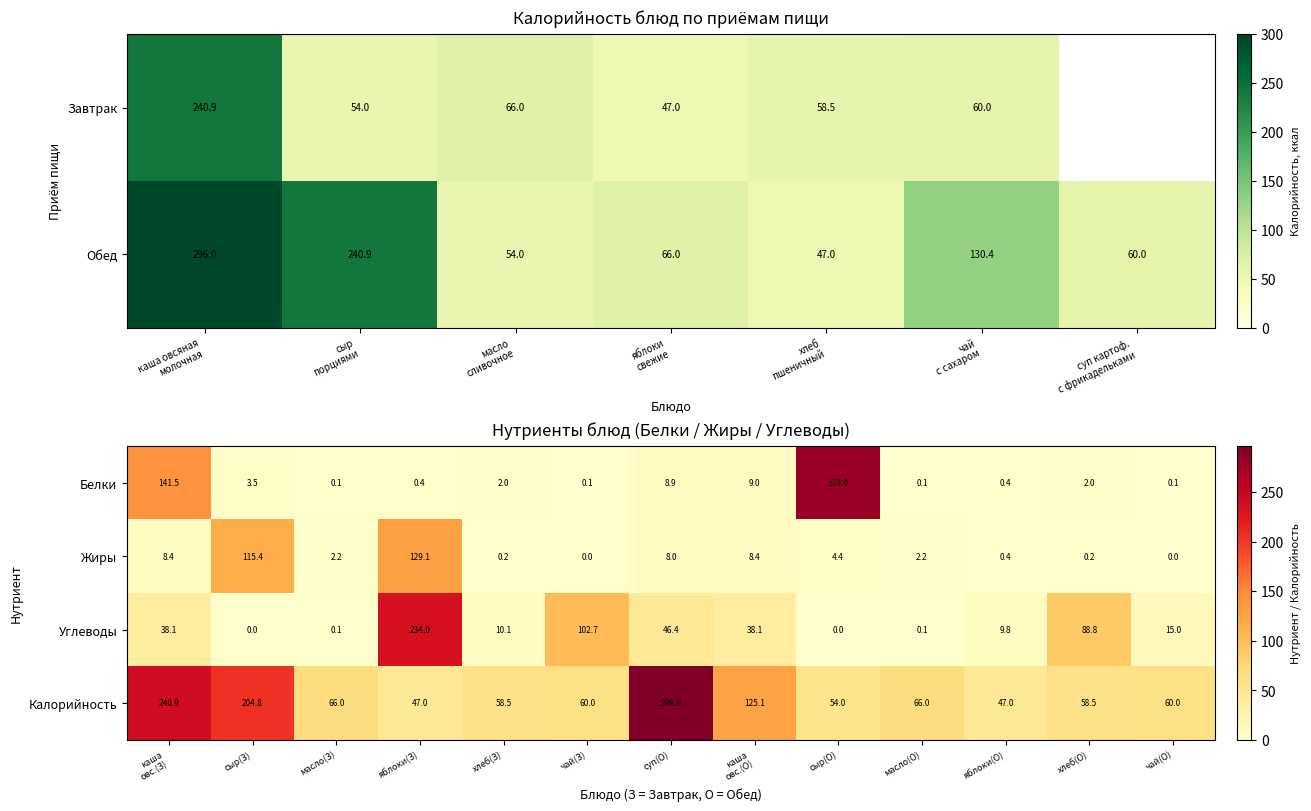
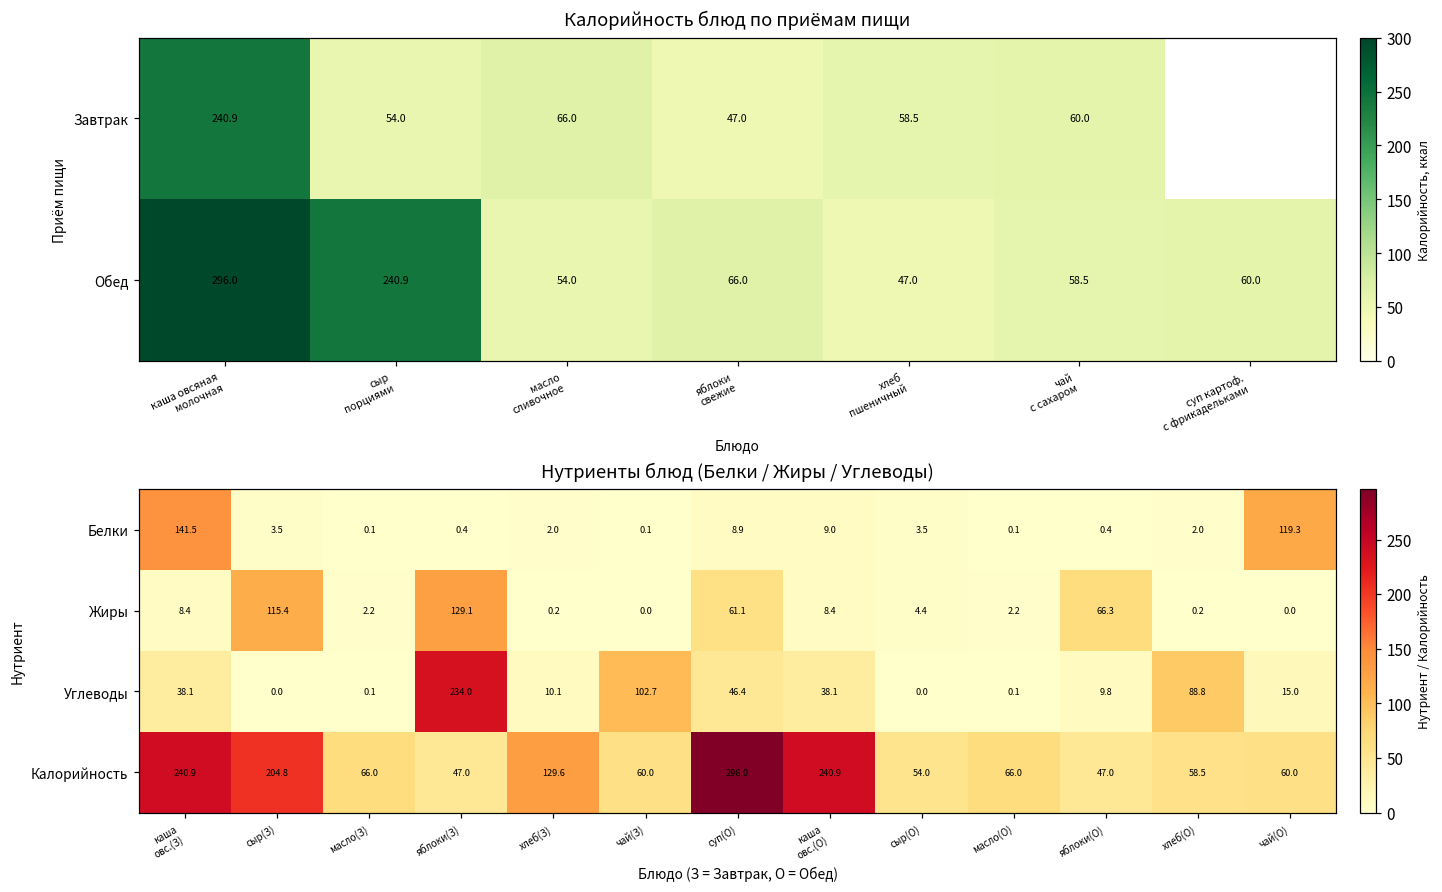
  {
    "Калорийность блюд по приёмам пищи": {
      "Завтрак": {
        "каша овсяная молочная": 240.9,
        "сыр порциями": 54.0,
        "масло сливочное": 66.0,
        "яблоки свежие": 47.0,
        "хлеб пшеничный": 58.5,
        "чай с сахаром": 60.0
      },
      "Обед": {
        "каша овсяная молочная": 296.0,
        "сыр порциями": 240.9,
        "масло сливочное": 54.0,
        "яблоки свежие": 66.0,
        "хлеб пшеничный": 47.0,
-       "чай с сахаром": 130.4,
+       "чай с сахаром": 58.5,
        "суп картоф. с фрикадельками": 60.0
      }
    },
    "Нутриенты блюд (Белки / Жиры / Углеводы)": {
      "Белки": {
        "каша овс.(З)": 141.5,
        "сыр(З)": 3.5,
        "масло(З)": 0.1,
        "яблоки(З)": 0.4,
        "хлеб(З)": 2.0,
        "чай(З)": 0.1,
        "суп(О)": 8.9,
        "каша овс.(О)": 9.0,
-       "сыр(О)": 279.0,
+       "сыр(О)": 3.5,
        "масло(О)": 0.1,
        "яблоки(О)": 0.4,
        "хлеб(О)": 2.0,
-       "чай(О)": 0.1
+       "чай(О)": 119.3
      },
      "Жиры": {
        "каша овс.(З)": 8.4,
        "сыр(З)": 115.4,
        "масло(З)": 2.2,
        "яблоки(З)": 129.1,
        "хлеб(З)": 0.2,
        "чай(З)": 0.0,
-       "суп(О)": 8.0,
+       "суп(О)": 61.1,
        "каша овс.(О)": 8.4,
        "сыр(О)": 4.4,
        "масло(О)": 2.2,
-       "яблоки(О)": 0.4,
+       "яблоки(О)": 66.3,
        "хлеб(О)": 0.2,
        "чай(О)": 0.0
      },
      "Углеводы": {
        "каша овс.(З)": 38.1,
        "сыр(З)": 0.0,
        "масло(З)": 0.1,
        "яблоки(З)": 234.0,
        "хлеб(З)": 10.1,
        "чай(З)": 102.7,
        "суп(О)": 46.4,
        "каша овс.(О)": 38.1,
        "сыр(О)": 0.0,
        "масло(О)": 0.1,
        "яблоки(О)": 9.8,
        "хлеб(О)": 88.8,
        "чай(О)": 15.0
      },
      "Калорийность": {
        "каша овс.(З)": 240.9,
        "сыр(З)": 204.8,
        "масло(З)": 66.0,
        "яблоки(З)": 47.0,
-       "хлеб(З)": 58.5,
+       "хлеб(З)": 129.6,
        "чай(З)": 60.0,
        "суп(О)": 296.0,
-       "каша овс.(О)": 125.1,
+       "каша овс.(О)": 240.9,
        "сыр(О)": 54.0,
        "масло(О)": 66.0,
        "яблоки(О)": 47.0,
        "хлеб(О)": 58.5,
        "чай(О)": 60.0
      }
    }
  }
